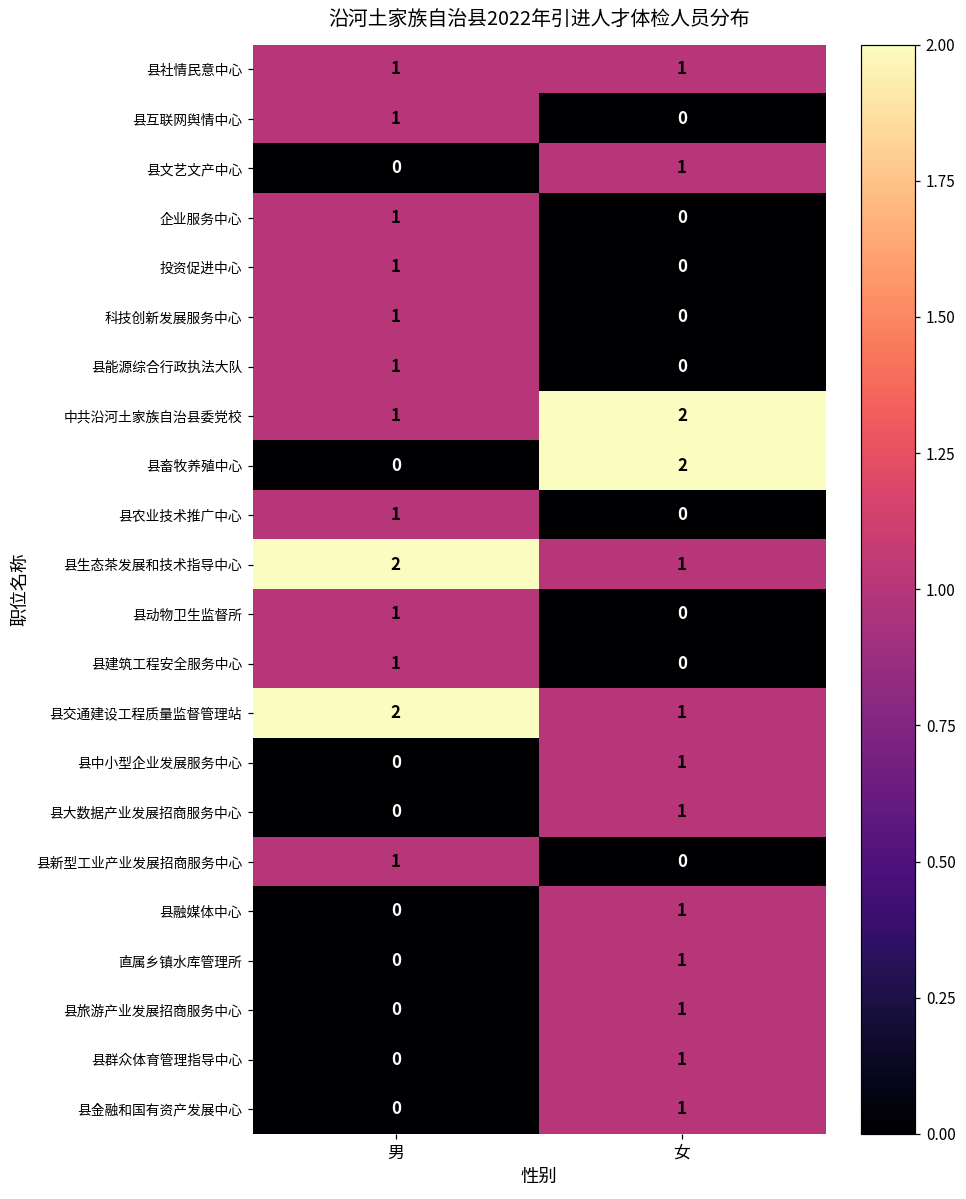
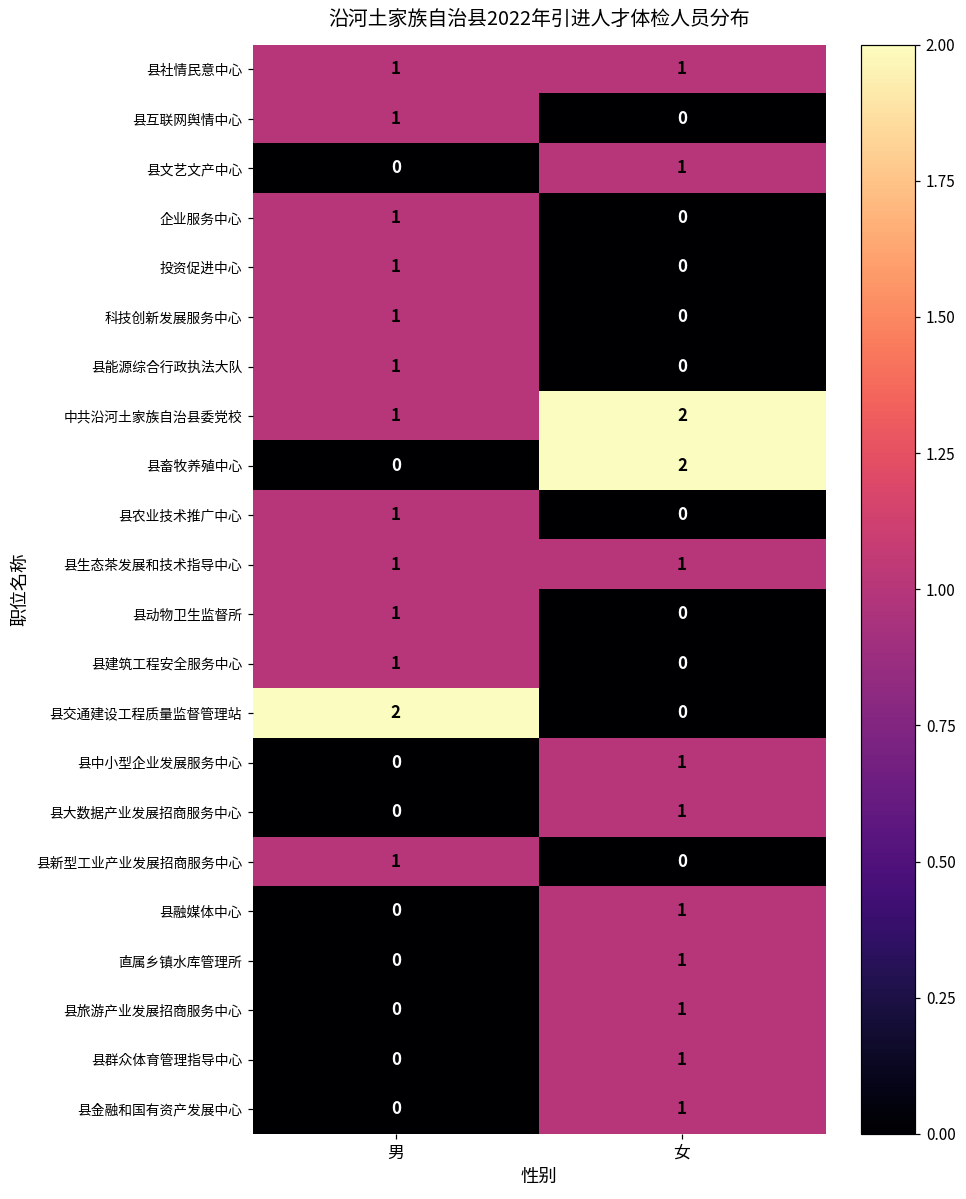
  {
    "县社情民意中心": {
      "男": 1,
      "女": 1
    },
    "县互联网舆情中心": {
      "男": 1,
      "女": 0
    },
    "县文艺文产中心": {
      "男": 0,
      "女": 1
    },
    "企业服务中心": {
      "男": 1,
      "女": 0
    },
    "投资促进中心": {
      "男": 1,
      "女": 0
    },
    "科技创新发展服务中心": {
      "男": 1,
      "女": 0
    },
    "县能源综合行政执法大队": {
      "男": 1,
      "女": 0
    },
    "中共沿河土家族自治县委党校": {
      "男": 1,
      "女": 2
    },
    "县畜牧养殖中心": {
      "男": 0,
      "女": 2
    },
    "县农业技术推广中心": {
      "男": 1,
      "女": 0
    },
    "县生态茶发展和技术指导中心": {
-     "男": 2,
+     "男": 1,
      "女": 1
    },
    "县动物卫生监督所": {
      "男": 1,
      "女": 0
    },
    "县建筑工程安全服务中心": {
      "男": 1,
      "女": 0
    },
    "县交通建设工程质量监督管理站": {
      "男": 2,
-     "女": 1
+     "女": 0
    },
    "县中小型企业发展服务中心": {
      "男": 0,
      "女": 1
    },
    "县大数据产业发展招商服务中心": {
      "男": 0,
      "女": 1
    },
    "县新型工业产业发展招商服务中心": {
      "男": 1,
      "女": 0
    },
    "县融媒体中心": {
      "男": 0,
      "女": 1
    },
    "直属乡镇水库管理所": {
      "男": 0,
      "女": 1
    },
    "县旅游产业发展招商服务中心": {
      "男": 0,
      "女": 1
    },
    "县群众体育管理指导中心": {
      "男": 0,
      "女": 1
    },
    "县金融和国有资产发展中心": {
      "男": 0,
      "女": 1
    }
  }
